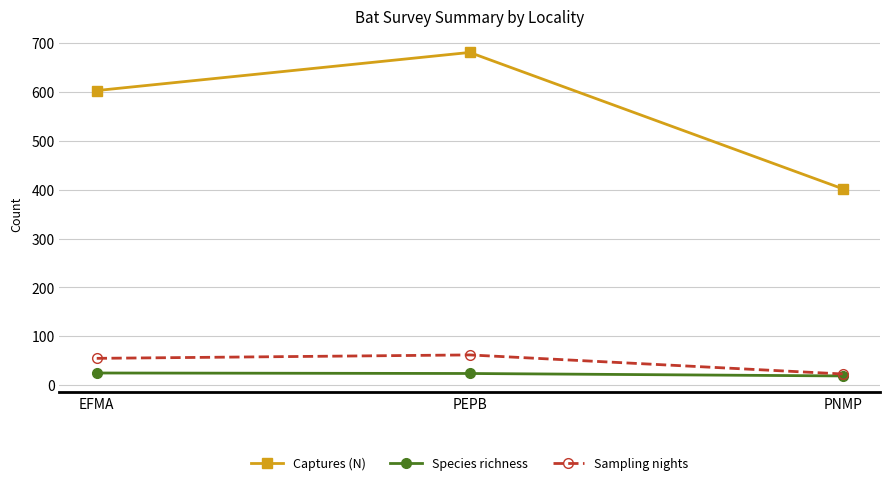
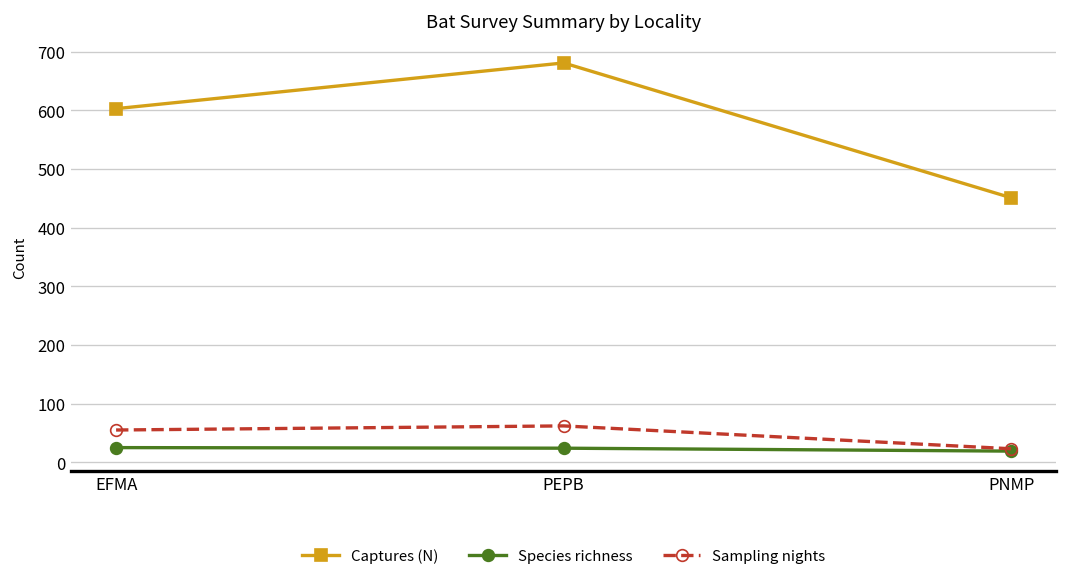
  {
    "Captures (N)": {
      "EFMA": 600,
      "PEPB": 680,
-     "PNMP": 400
+     "PNMP": 450
    },
    "Species richness": {
      "EFMA": 30,
      "PEPB": 20
    },
    "Sampling nights": {
      "EFMA": 60,
      "PEPB": 60
    }
  }
